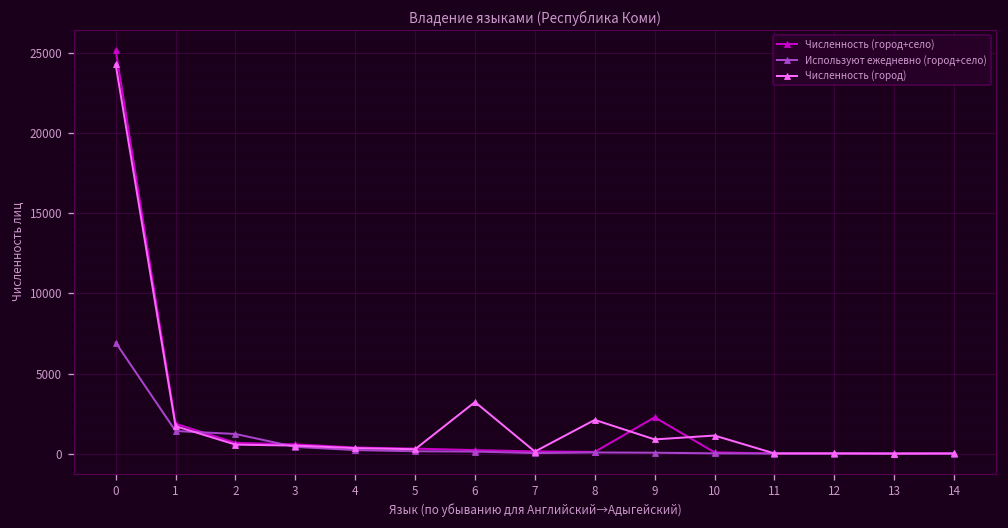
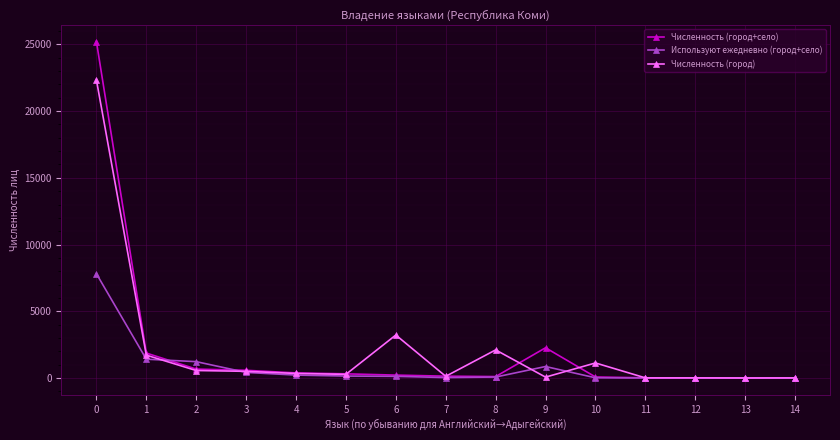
  {
    "Численность (город+село)": {
      "0": 25200,
      "9": 2300
    },
    "Используют ежедневно (город+село)": {
-     "0": 6900,
+     "0": 7800,
      "1": 1400,
      "2": 1200,
-     "9": 100
+     "9": 900
    },
    "Численность (город)": {
-     "0": 24300,
+     "0": 22300,
      "6": 3200,
      "8": 2100,
-     "9": 900,
+     "9": 100,
      "10": 1100
    }
  }
